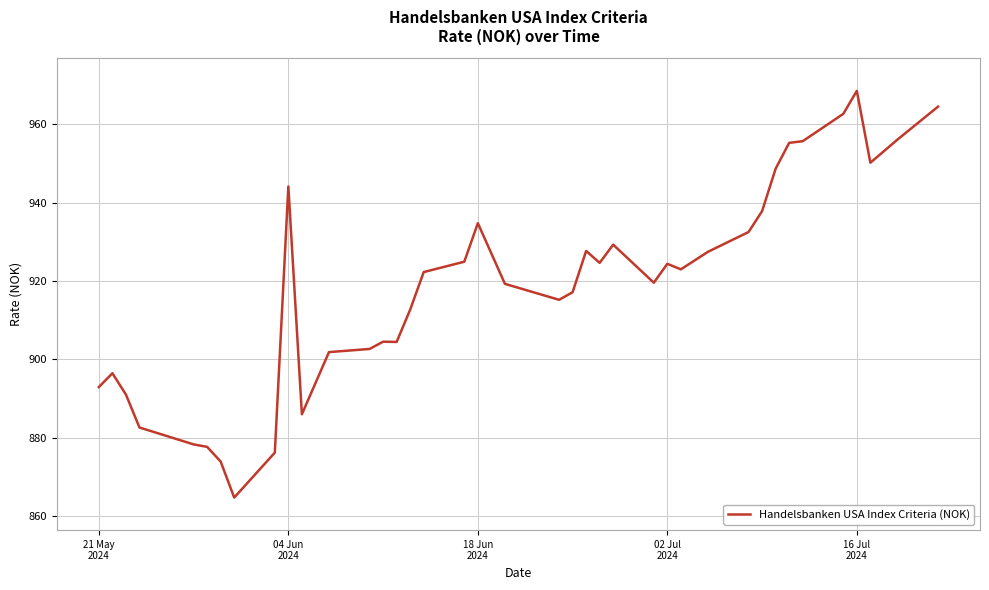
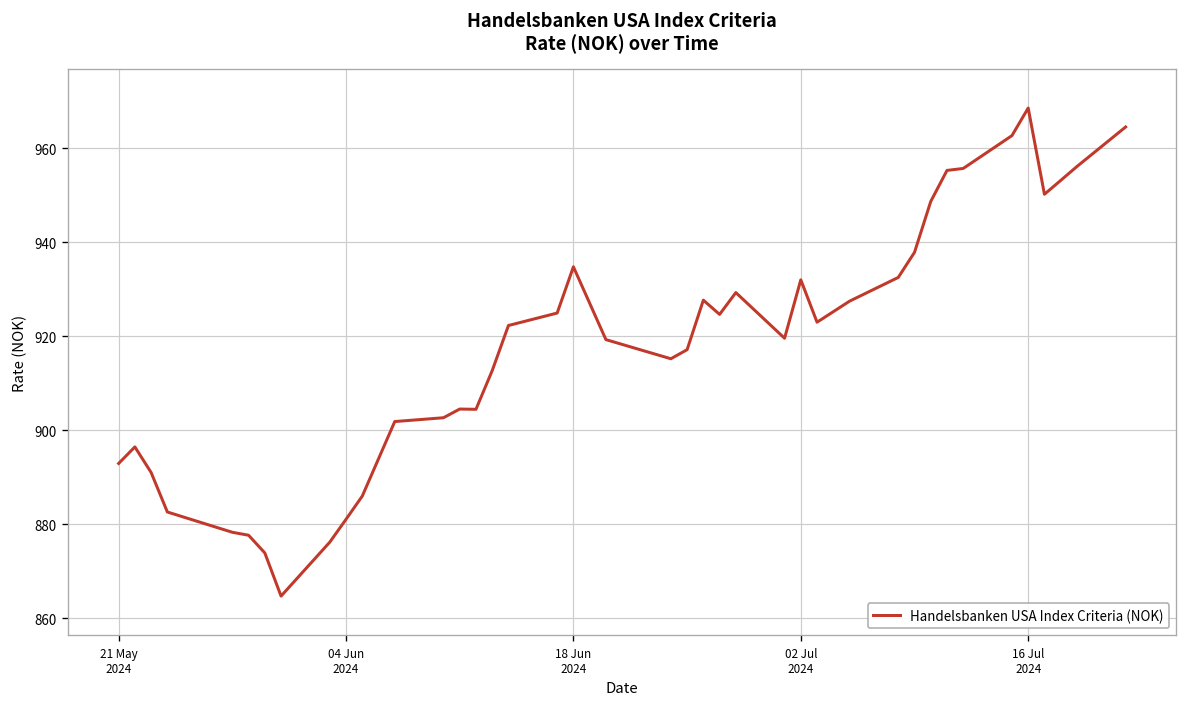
  {
    "21 May 2024": 893,
-   "04 Jun 2024": 944,
+   "04 Jun 2024": 881,
    "18 Jun 2024": 935,
-   "02 Jul 2024": 924,
+   "02 Jul 2024": 932,
    "16 Jul 2024": 969
  }
